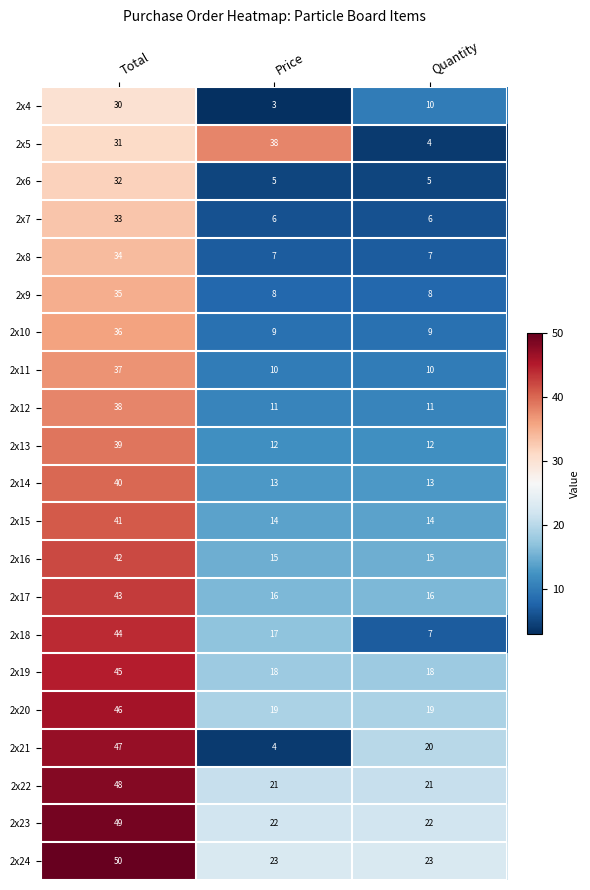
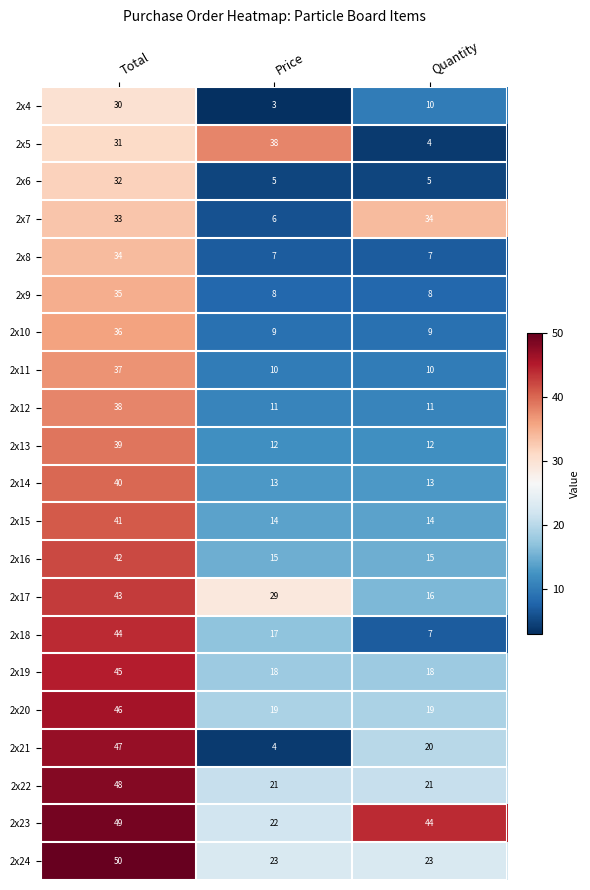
  {
    "2x4": {
      "Total": 30,
      "Price": 3,
      "Quantity": 10
    },
    "2x5": {
      "Total": 31,
      "Price": 38,
      "Quantity": 4
    },
    "2x6": {
      "Total": 32,
      "Price": 5,
      "Quantity": 5
    },
    "2x7": {
      "Total": 33,
      "Price": 6,
-     "Quantity": 6
+     "Quantity": 34
    },
    "2x8": {
      "Total": 34,
      "Price": 7,
      "Quantity": 7
    },
    "2x9": {
      "Total": 35,
      "Price": 8,
      "Quantity": 8
    },
    "2x10": {
      "Total": 36,
      "Price": 9,
      "Quantity": 9
    },
    "2x11": {
      "Total": 37,
      "Price": 10,
      "Quantity": 10
    },
    "2x12": {
      "Total": 38,
      "Price": 11,
      "Quantity": 11
    },
    "2x13": {
      "Total": 39,
      "Price": 12,
      "Quantity": 12
    },
    "2x14": {
      "Total": 40,
      "Price": 13,
      "Quantity": 13
    },
    "2x15": {
      "Total": 41,
      "Price": 14,
      "Quantity": 14
    },
    "2x16": {
      "Total": 42,
      "Price": 15,
      "Quantity": 15
    },
    "2x17": {
      "Total": 43,
-     "Price": 16,
+     "Price": 29,
      "Quantity": 16
    },
    "2x18": {
      "Total": 44,
      "Price": 17,
      "Quantity": 7
    },
    "2x19": {
      "Total": 45,
      "Price": 18,
      "Quantity": 18
    },
    "2x20": {
      "Total": 46,
      "Price": 19,
      "Quantity": 19
    },
    "2x21": {
      "Total": 47,
      "Price": 4,
      "Quantity": 20
    },
    "2x22": {
      "Total": 48,
      "Price": 21,
      "Quantity": 21
    },
    "2x23": {
      "Total": 49,
      "Price": 22,
-     "Quantity": 22
+     "Quantity": 44
    },
    "2x24": {
      "Total": 50,
      "Price": 23,
      "Quantity": 23
    }
  }
